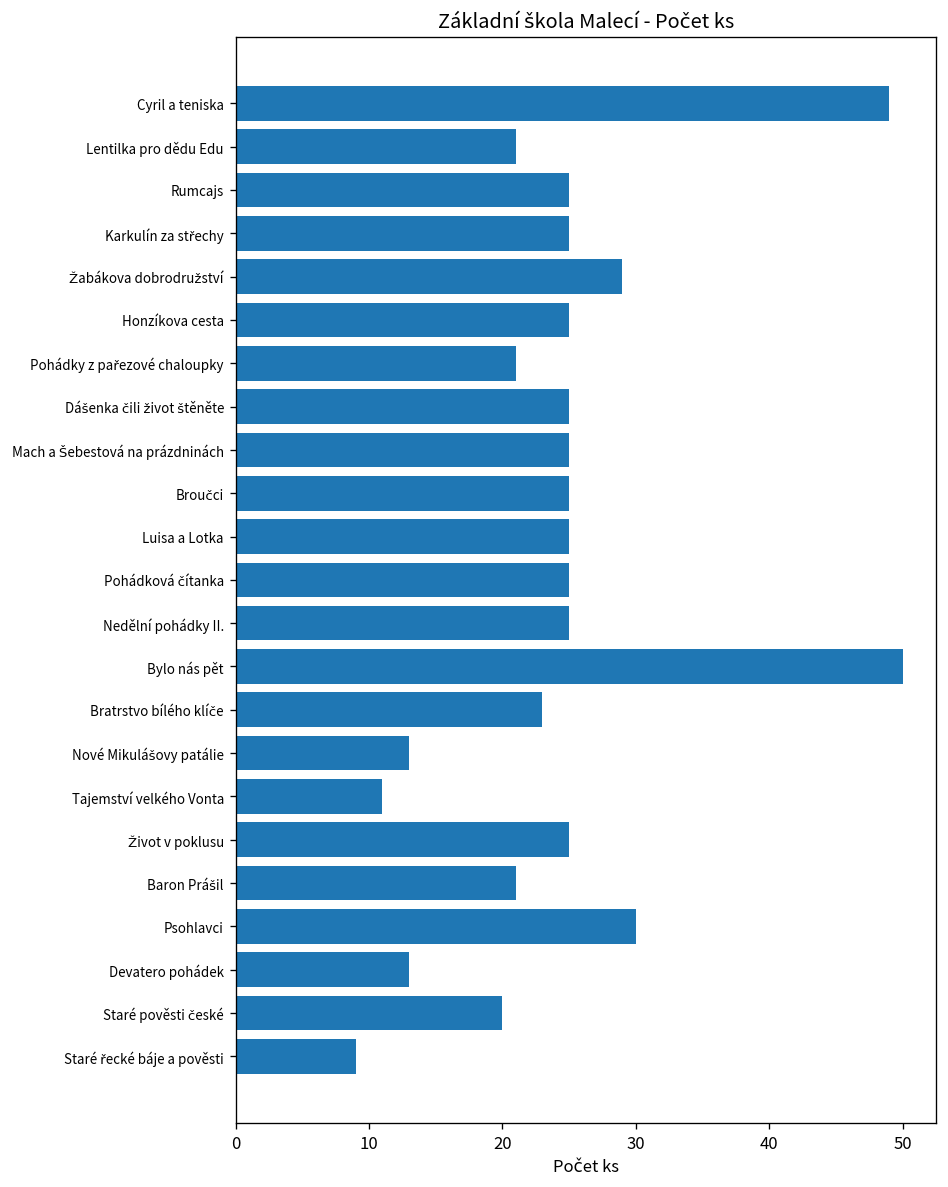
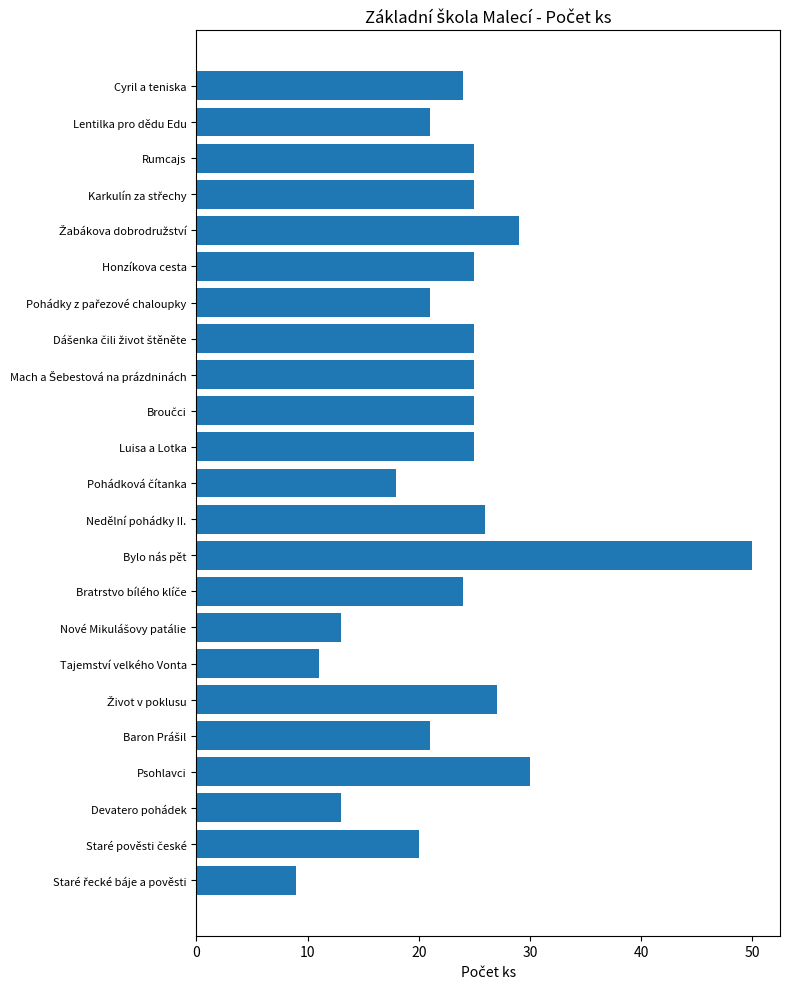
  {
-   "Cyril a teniska": 49,
+   "Cyril a teniska": 24,
    "Lentilka pro dědu Edu": 21,
    "Rumcajs": 25,
    "Karkulín za střechy": 25,
    "Žabákova dobrodružství": 29,
    "Honzíkova cesta": 25,
    "Pohádky z pařezové chaloupky": 21,
    "Dášenka čili život štěněte": 25,
    "Mach a Šebestová na prázdninách": 25,
    "Broučci": 25,
    "Luisa a Lotka": 25,
-   "Pohádková čítanka": 25,
-   "Nedělní pohádky II.": 25,
+   "Pohádková čítanka": 18,
+   "Nedělní pohádky II.": 26,
    "Bylo nás pět": 50,
-   "Bratrstvo bílého klíče": 23,
+   "Bratrstvo bílého klíče": 24,
    "Nové Mikulášovy patálie": 13,
    "Tajemství velkého Vonta": 11,
-   "Život v poklusu": 25,
+   "Život v poklusu": 27,
    "Baron Prášil": 21,
    "Psohlavci": 30,
    "Devatero pohádek": 13,
    "Staré pověsti české": 20,
    "Staré řecké báje a pověsti": 9
  }
